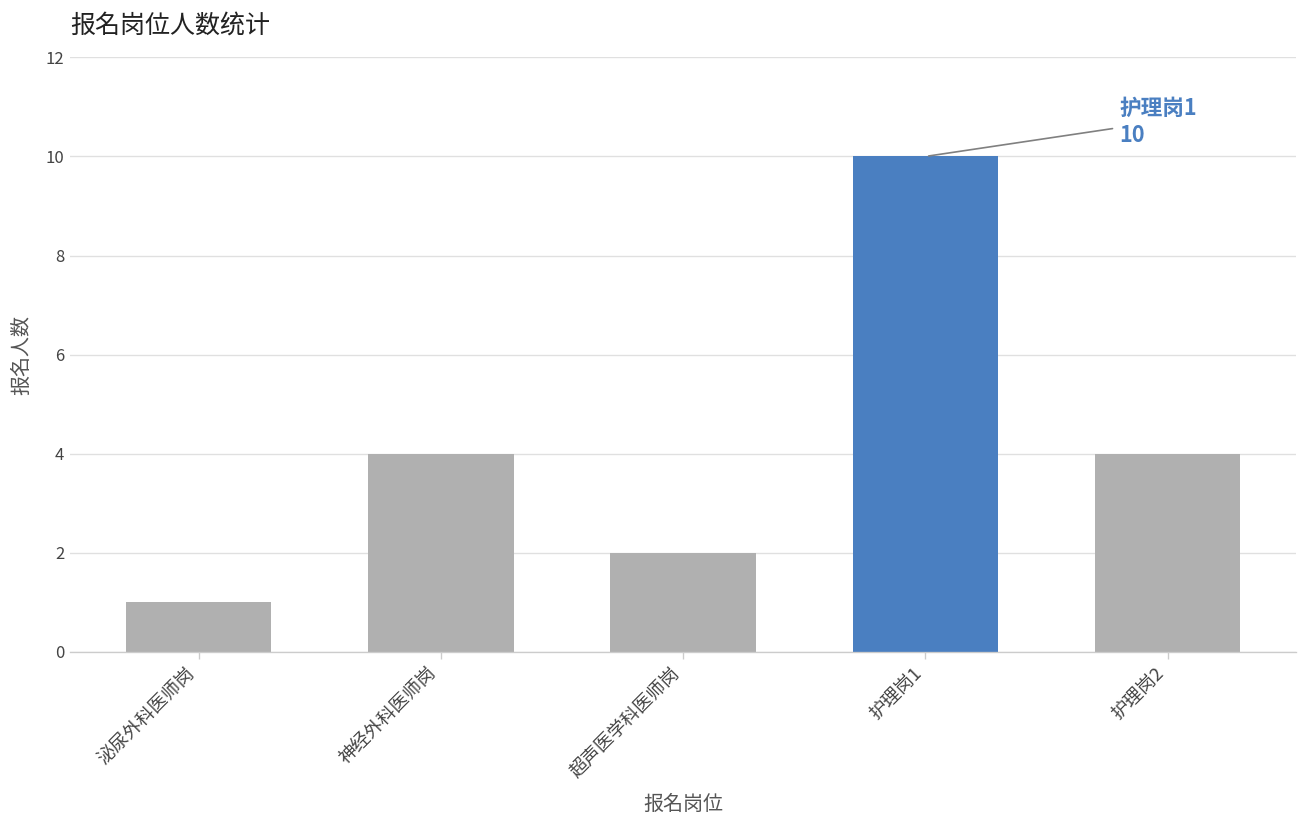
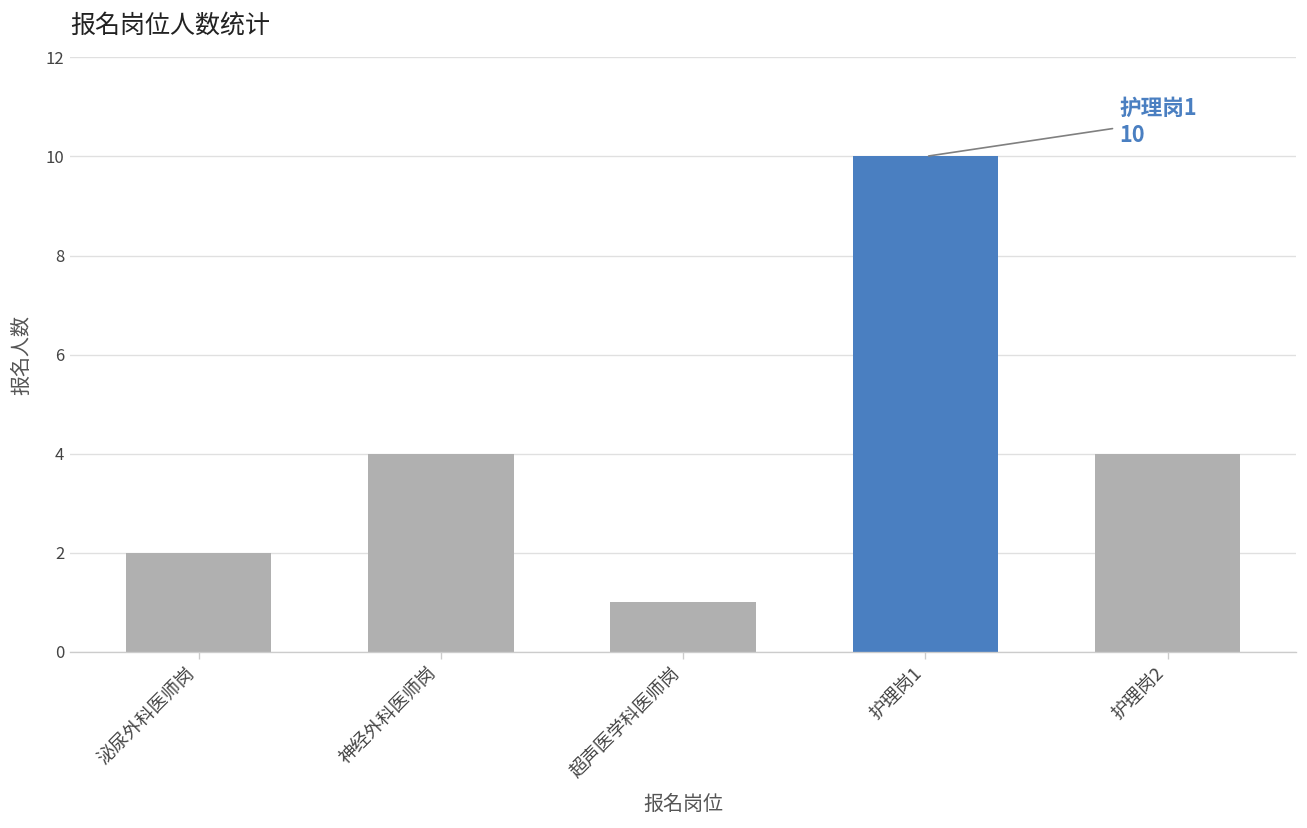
  {
-   "泌尿外科医师岗": 1,
+   "泌尿外科医师岗": 2,
    "神经外科医师岗": 4,
-   "超声医学科医师岗": 2,
+   "超声医学科医师岗": 1,
    "护理岗2": 4
  }
